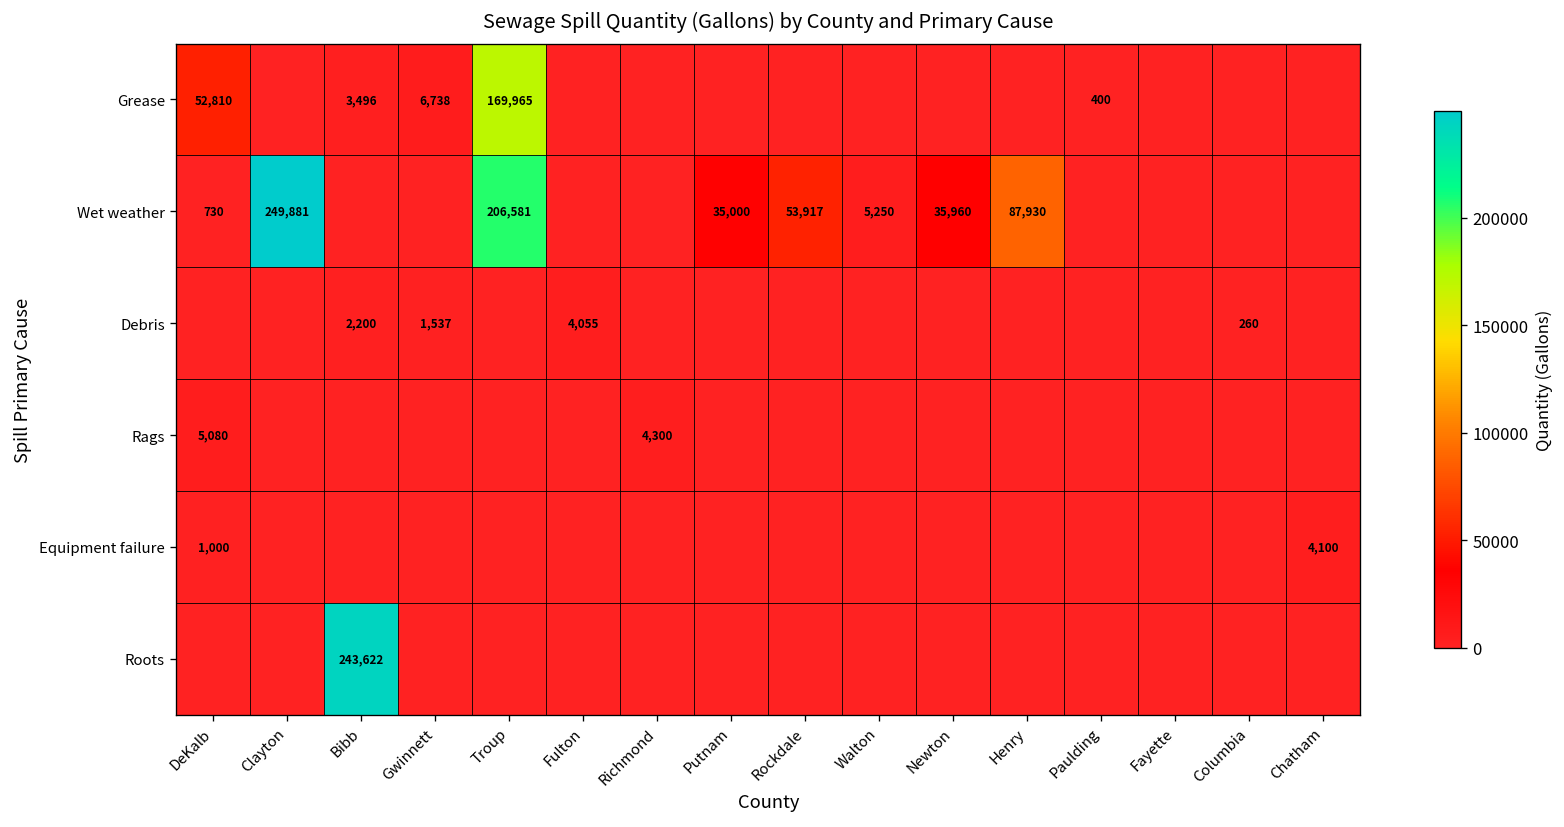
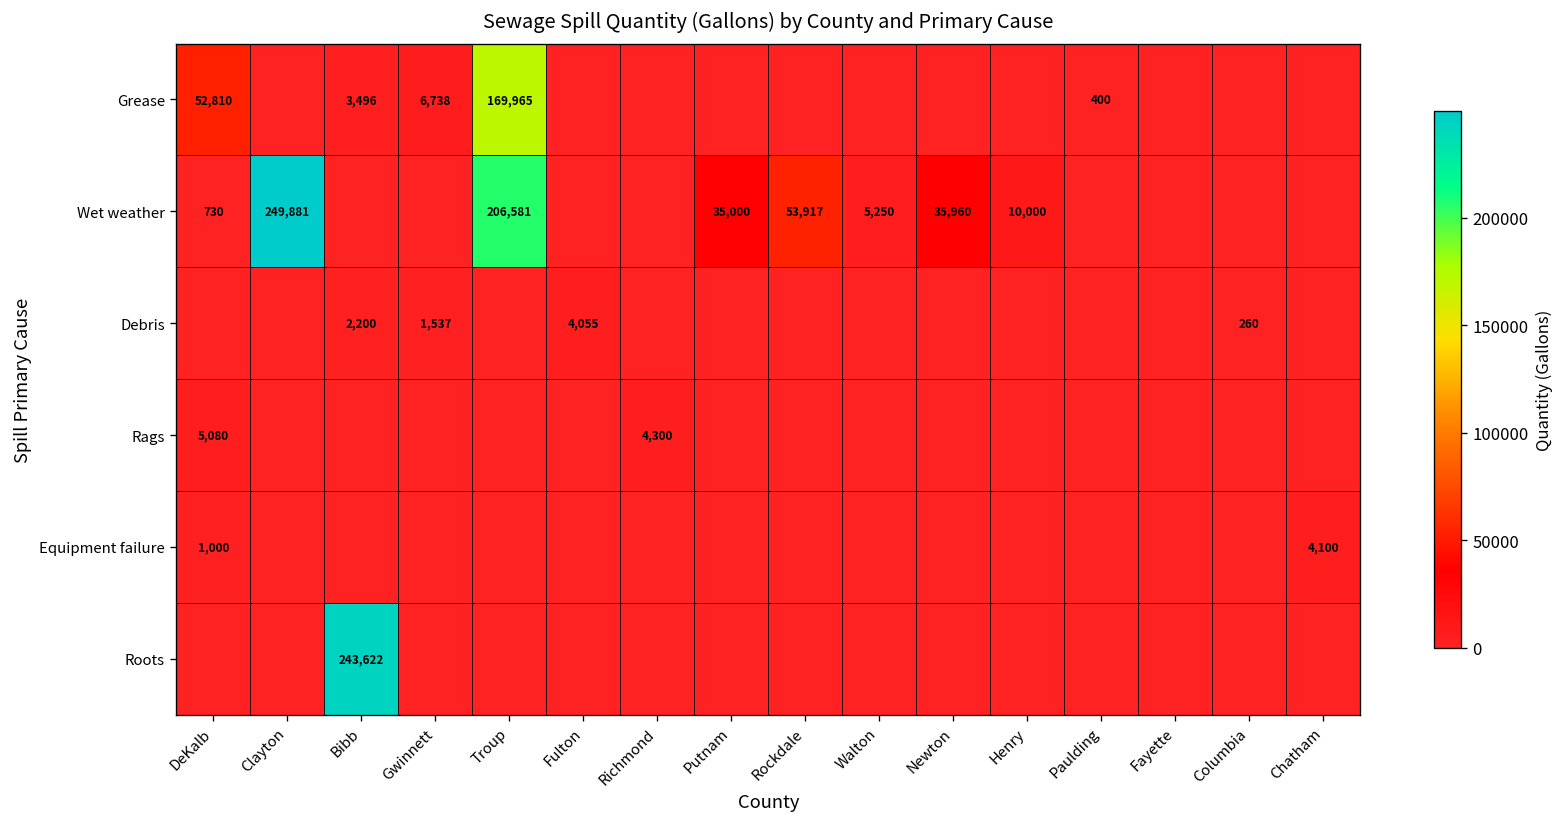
  {
    "Grease": {
      "DeKalb": "52,810",
      "Bibb": "3,496",
      "Gwinnett": "6,738",
      "Troup": "169,965",
      "Paulding": "400"
    },
    "Wet weather": {
      "DeKalb": "730",
      "Clayton": "249,881",
      "Troup": "206,581",
      "Putnam": "35,000",
      "Rockdale": "53,917",
      "Walton": "5,250",
      "Newton": "35,960",
-     "Henry": "87,930"
+     "Henry": "10,000"
    },
    "Debris": {
      "Bibb": "2,200",
      "Gwinnett": "1,537",
      "Fulton": "4,055",
      "Columbia": "260"
    },
    "Rags": {
      "DeKalb": "5,080",
      "Richmond": "4,300"
    },
    "Equipment failure": {
      "DeKalb": "1,000",
      "Chatham": "4,100"
    },
    "Roots": {
      "Bibb": "243,622"
    }
  }
